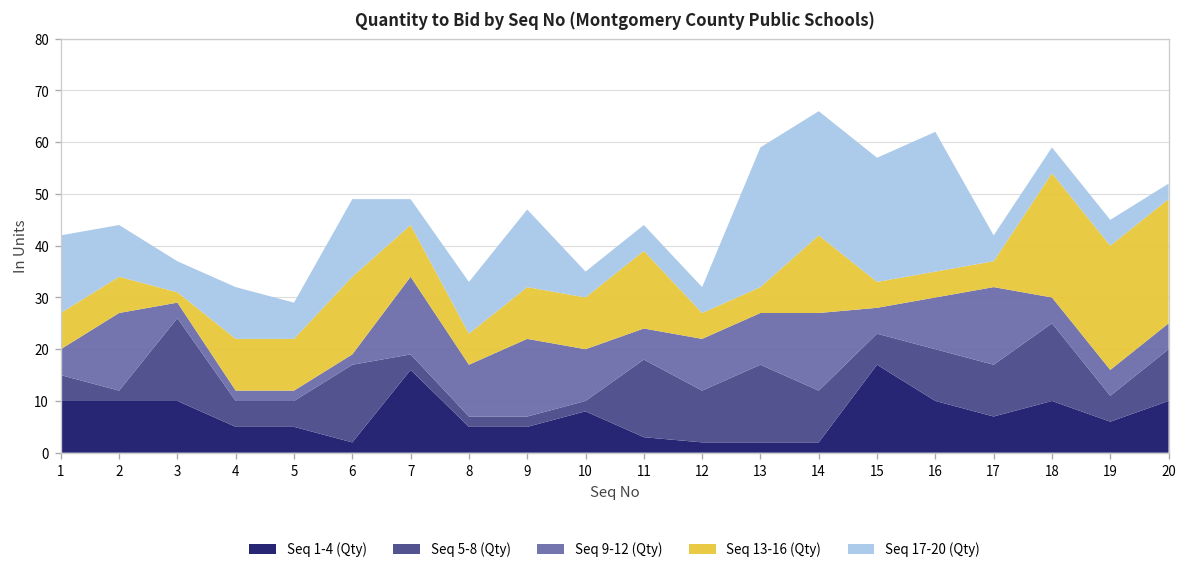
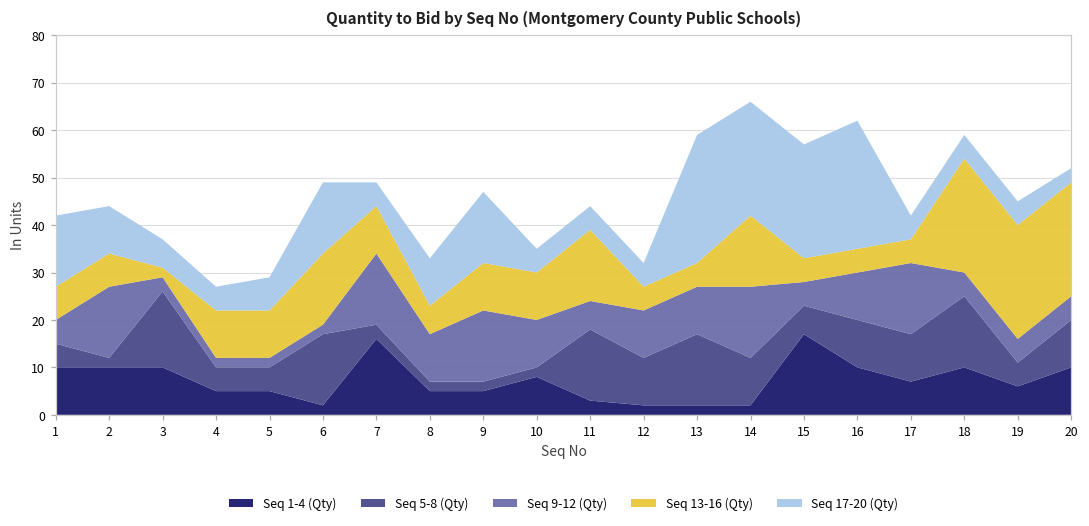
  {
    "Seq 1-4 (Qty)": {
      "1": 10,
      "2": 10,
      "3": 10,
      "4": 5,
      "5": 5,
      "6": 2,
      "7": 16,
      "8": 5,
      "9": 5,
      "10": 8,
      "11": 3,
      "12": 2,
      "13": 2,
      "14": 2,
      "15": 17,
      "16": 10,
      "17": 7,
      "18": 10,
      "19": 6,
      "20": 10
    },
    "Seq 13-16 (Qty)": {
      "1": 7,
      "2": 7,
      "3": 2,
      "4": 10,
      "5": 10,
      "6": 15,
      "7": 10,
      "8": 6,
      "9": 10,
      "10": 10,
      "11": 15,
      "12": 5,
      "13": 5,
      "14": 15,
      "15": 5,
      "16": 5,
      "17": 5,
      "18": 24,
      "19": 24,
      "20": 24
    },
    "Seq 17-20 (Qty)": {
      "1": 15,
      "2": 10,
      "3": 6,
-     "4": 10,
+     "4": 5,
      "5": 7,
      "6": 15,
      "7": 5,
      "8": 10,
      "9": 15,
      "10": 5,
      "11": 5,
      "12": 5,
      "13": 27,
      "14": 24,
      "15": 24,
      "16": 27,
      "17": 5,
      "18": 5,
      "19": 5,
      "20": 3
    }
  }
